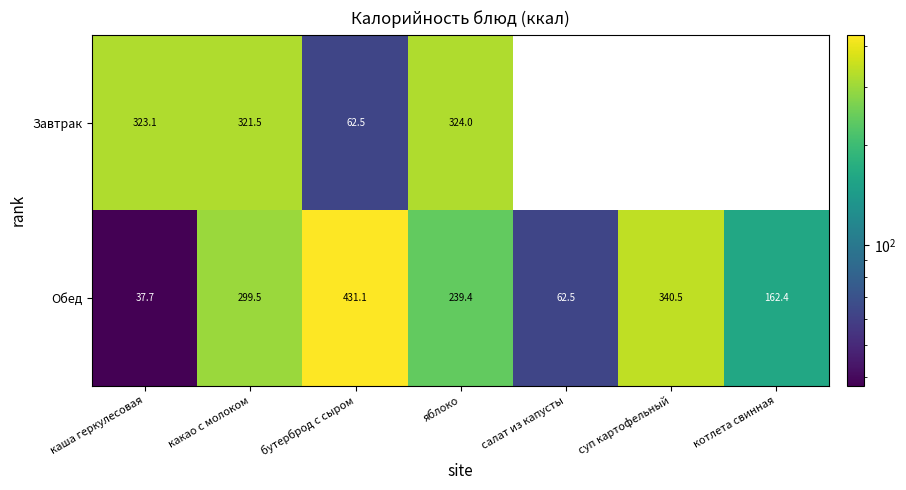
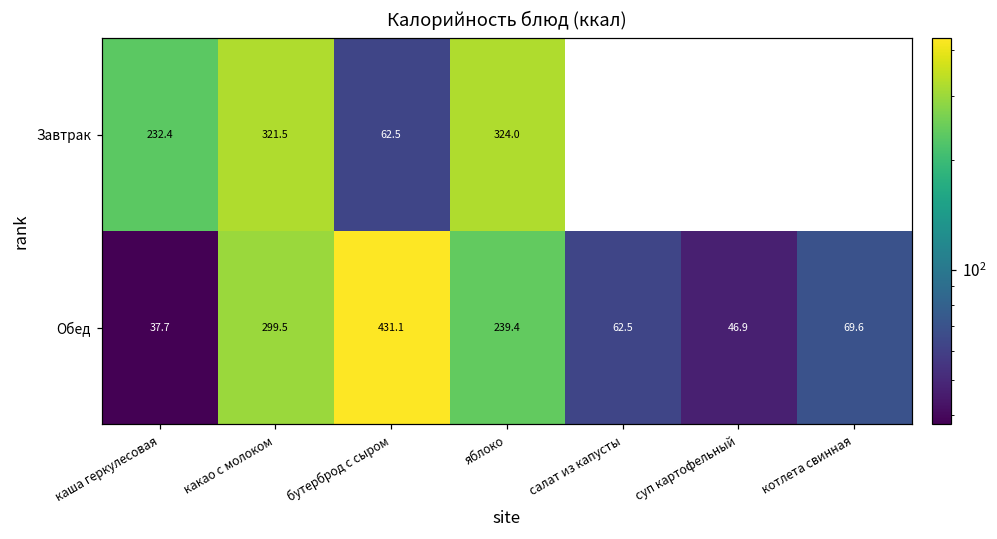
  {
    "Завтрак": {
-     "каша геркулесовая": 323.1,
+     "каша геркулесовая": 232.4,
      "какао с молоком": 321.5,
      "бутерброд с сыром": 62.5,
      "яблоко": 324.0
    },
    "Обед": {
      "каша геркулесовая": 37.7,
      "какао с молоком": 299.5,
      "бутерброд с сыром": 431.1,
      "яблоко": 239.4,
      "салат из капусты": 62.5,
-     "суп картофельный": 340.5,
-     "котлета свинная": 162.4
+     "суп картофельный": 46.9,
+     "котлета свинная": 69.6
    }
  }
